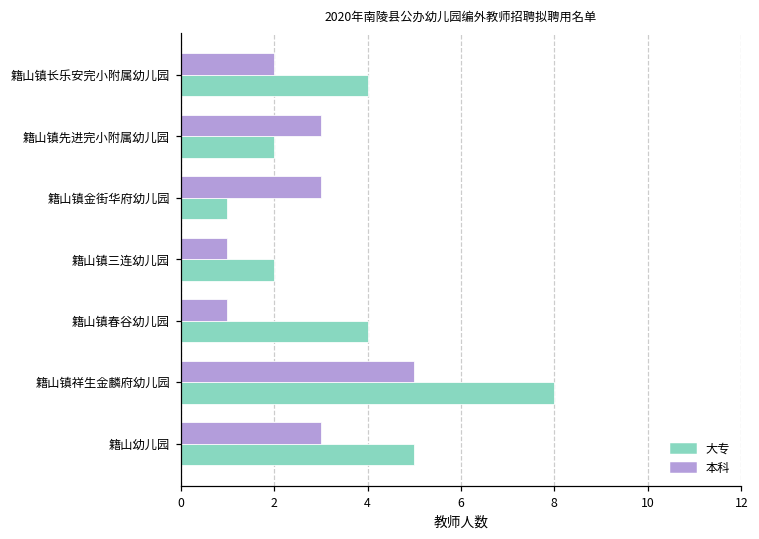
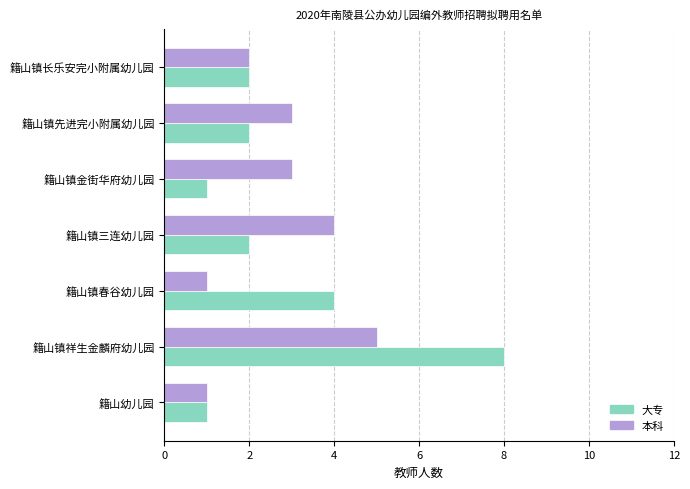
  {
    "大专": {
-     "籍山镇长乐安完小附属幼儿园": 4,
+     "籍山镇长乐安完小附属幼儿园": 2,
      "籍山镇先进完小附属幼儿园": 2,
      "籍山镇金街华府幼儿园": 1,
      "籍山镇三连幼儿园": 2,
      "籍山镇春谷幼儿园": 4,
      "籍山镇祥生金麟府幼儿园": 8,
-     "籍山幼儿园": 5
+     "籍山幼儿园": 1
    },
    "本科": {
      "籍山镇长乐安完小附属幼儿园": 2,
      "籍山镇先进完小附属幼儿园": 3,
      "籍山镇金街华府幼儿园": 3,
-     "籍山镇三连幼儿园": 1,
+     "籍山镇三连幼儿园": 4,
      "籍山镇春谷幼儿园": 1,
      "籍山镇祥生金麟府幼儿园": 5,
-     "籍山幼儿园": 3
+     "籍山幼儿园": 1
    }
  }
